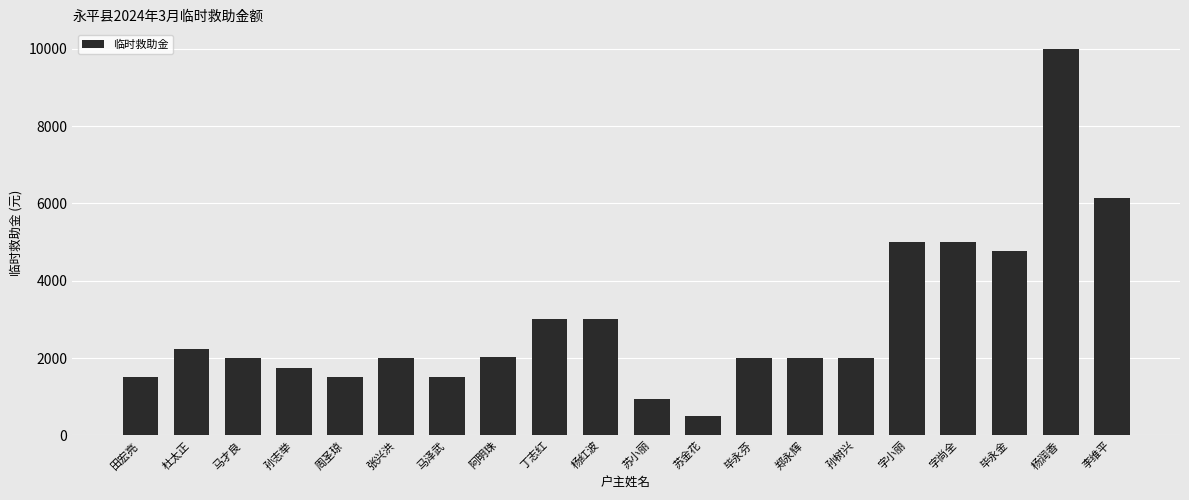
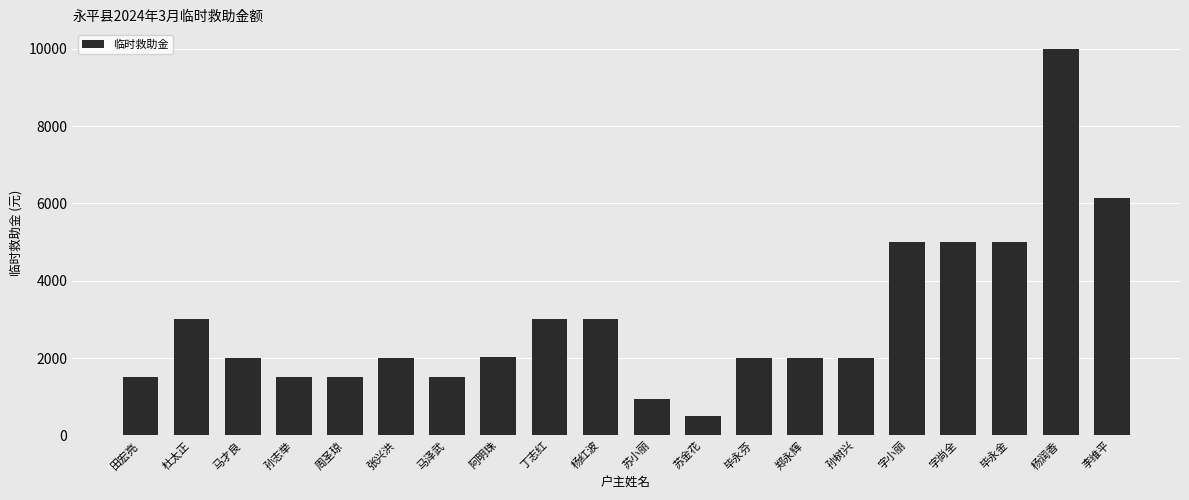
  {
    "田宏亮": 1500,
-   "杜太正": 2200,
+   "杜太正": 3000,
    "马才良": 2000,
-   "孙志举": 1800,
+   "孙志举": 1500,
    "周圣琼": 1500,
    "张兴洪": 2000,
    "马泽武": 1500,
    "阿明珠": 2000,
    "丁志红": 3000,
    "杨红波": 3000,
    "苏小丽": 900,
    "苏金花": 500,
    "毕永芬": 2000,
    "郑永辉": 2000,
    "孙树兴": 2000,
    "字小丽": 5000,
    "字尚全": 5000,
-   "毕永金": 4800,
+   "毕永金": 5000,
    "杨润香": 10000,
    "李维平": 6100
  }
